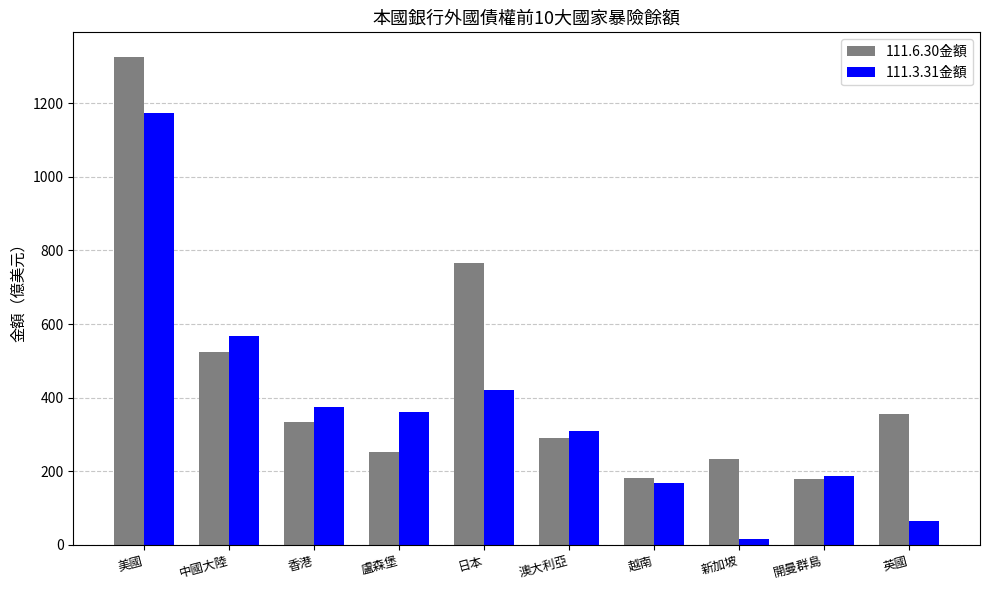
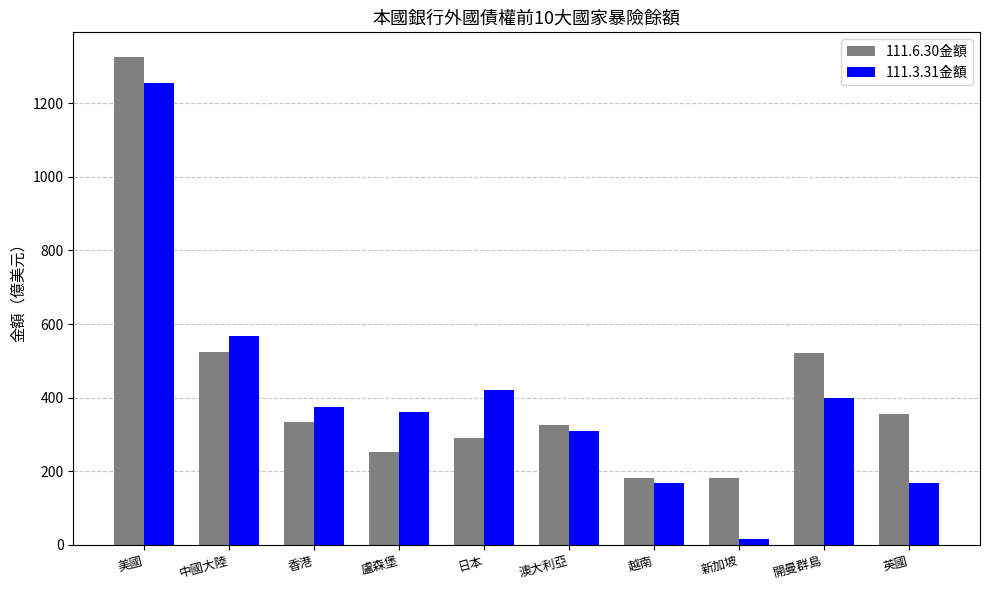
  {
    "111.6.30金額": {
      "美國": 1330,
      "中國大陸": 520,
      "香港": 330,
      "盧森堡": 250,
-     "日本": 770,
-     "澳大利亞": 290,
+     "日本": 290,
+     "澳大利亞": 330,
      "越南": 180,
-     "新加坡": 230,
-     "開曼群島": 180,
+     "新加坡": 180,
+     "開曼群島": 520,
      "英國": 360
    },
    "111.3.31金額": {
-     "美國": 1170,
+     "美國": 1250,
      "中國大陸": 570,
      "香港": 370,
      "盧森堡": 360,
      "日本": 420,
      "澳大利亞": 310,
      "越南": 170,
      "新加坡": 20,
-     "開曼群島": 190,
-     "英國": 60
+     "開曼群島": 400,
+     "英國": 170
    }
  }
